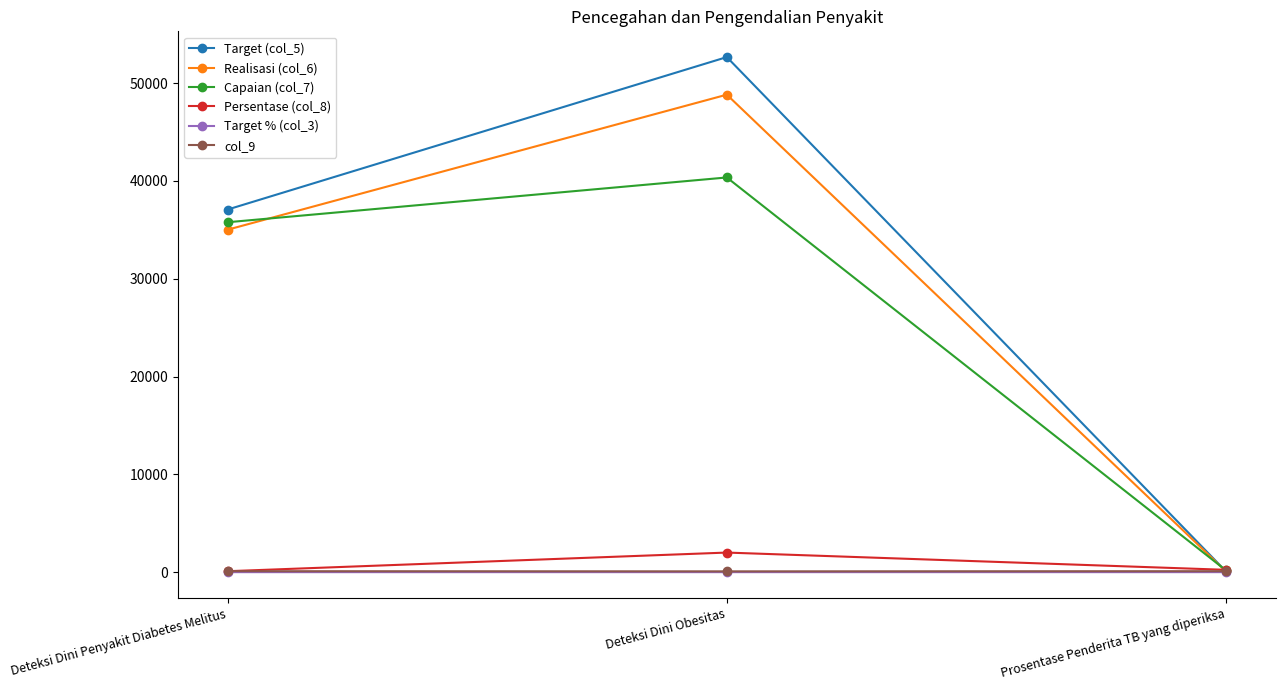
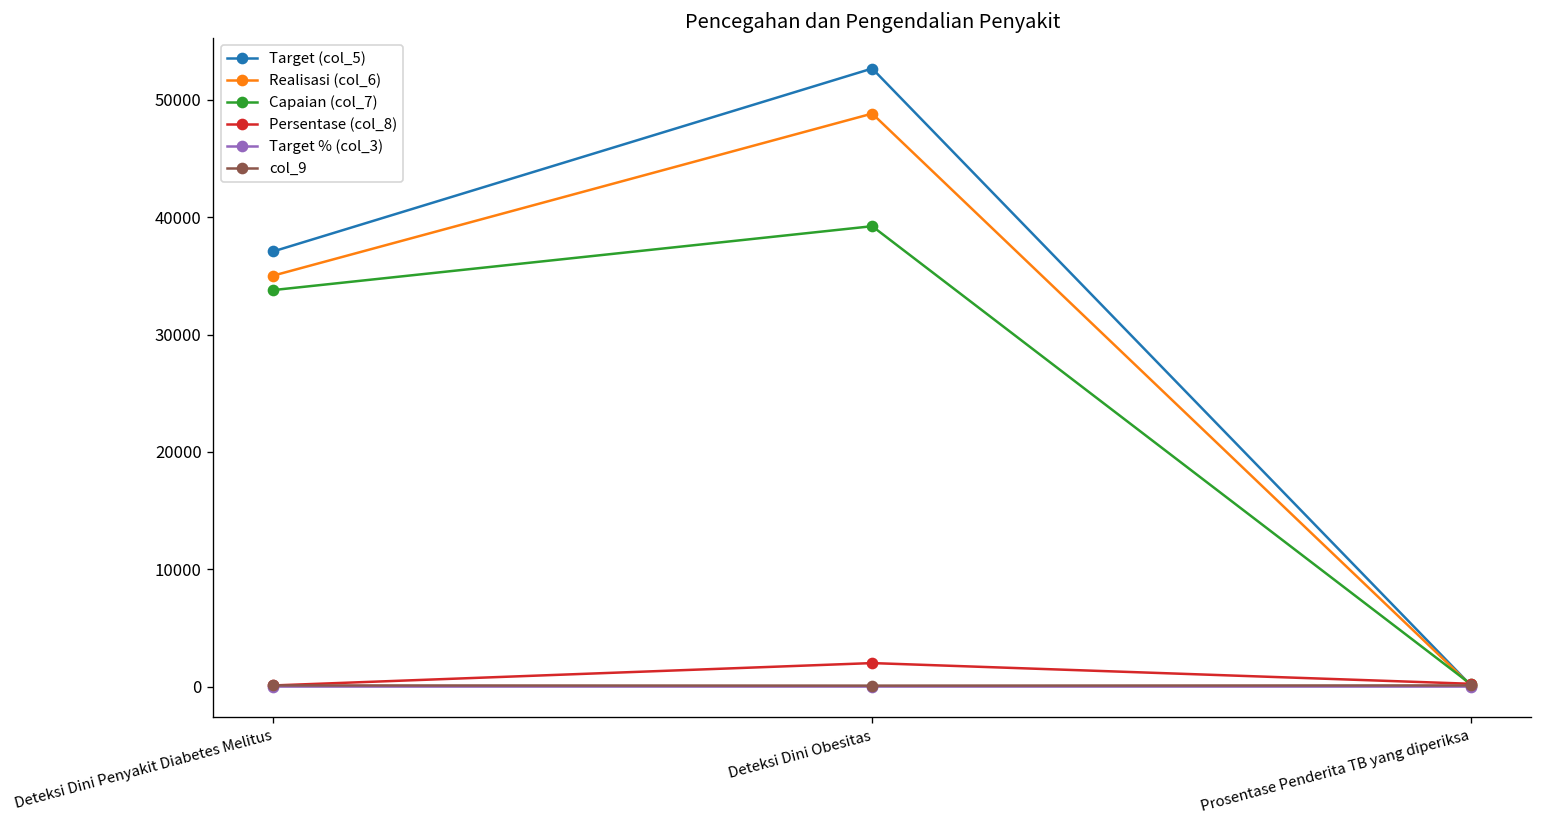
  {
    "Target (col_5)": {
      "Deteksi Dini Penyakit Diabetes Melitus": 37000,
      "Deteksi Dini Obesitas": 53000
    },
    "Realisasi (col_6)": {
      "Deteksi Dini Penyakit Diabetes Melitus": 35000,
      "Deteksi Dini Obesitas": 49000
    },
    "Capaian (col_7)": {
-     "Deteksi Dini Penyakit Diabetes Melitus": 36000,
-     "Deteksi Dini Obesitas": 40000
+     "Deteksi Dini Penyakit Diabetes Melitus": 34000,
+     "Deteksi Dini Obesitas": 39000
    },
    "Persentase (col_8)": {
      "Deteksi Dini Obesitas": 2000
    }
  }
